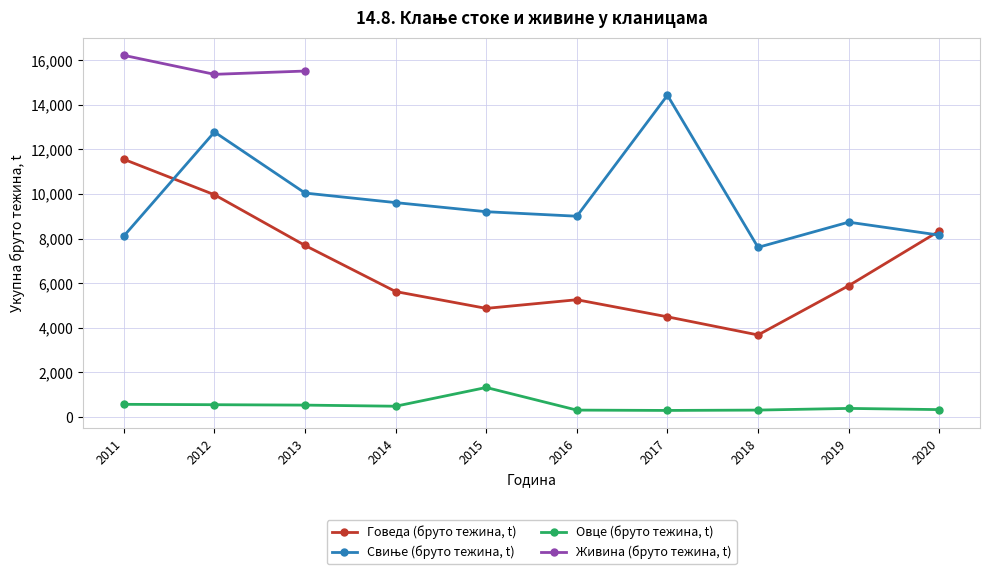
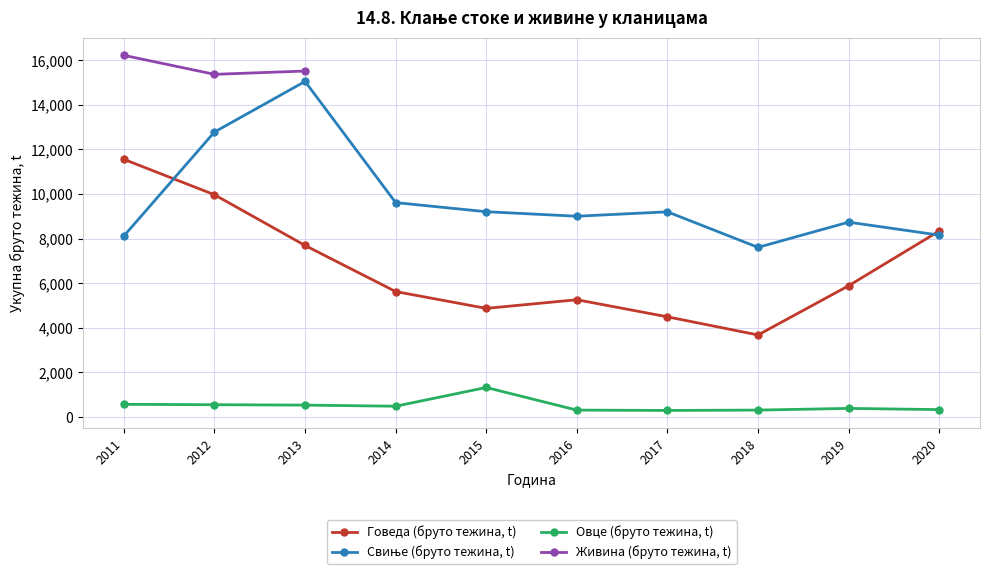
  {
    "Говеда (бруто тежина, t)": {
      "2011": "11,600",
      "2012": "10,000",
      "2013": "7,700",
      "2014": "5,600",
      "2015": "4,900",
      "2016": "5,300",
      "2017": "4,500",
      "2018": "3,700",
      "2019": "5,900",
      "2020": "8,300"
    },
    "Свиње (бруто тежина, t)": {
      "2011": "8,100",
      "2012": "12,800",
-     "2013": "10,000",
+     "2013": "15,000",
      "2014": "9,600",
      "2015": "9,200",
      "2016": "9,000",
-     "2017": "14,400",
+     "2017": "9,200",
      "2018": "7,600",
      "2019": "8,700",
      "2020": "8,200"
    },
    "Овце (бруто тежина, t)": {
      "2011": "600",
      "2012": "600",
      "2013": "500",
      "2014": "500",
      "2015": "1,300",
      "2016": "300",
      "2017": "300",
      "2018": "300",
      "2019": "400",
      "2020": "300"
    },
    "Живина (бруто тежина, t)": {
      "2011": "16,200",
      "2012": "15,400",
      "2013": "15,500"
    }
  }
